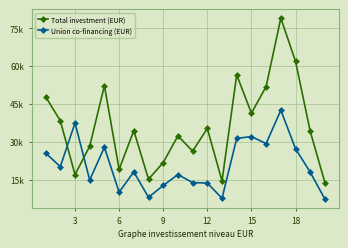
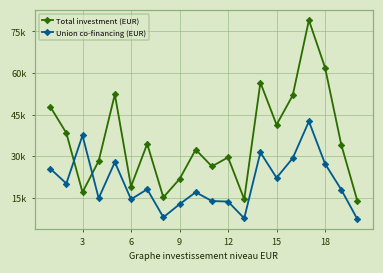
  {
    "Total investment (EUR)": {
      "3": 17000,
      "6": 19000,
      "9": 22000,
-     "12": 35000,
+     "12": 30000,
      "15": 41000,
      "18": 62000
    },
    "Union co-financing (EUR)": {
      "3": 37000,
-     "6": 10000,
+     "6": 14000,
      "9": 13000,
      "12": 14000,
-     "15": 32000,
+     "15": 22000,
      "18": 27000
    }
  }
